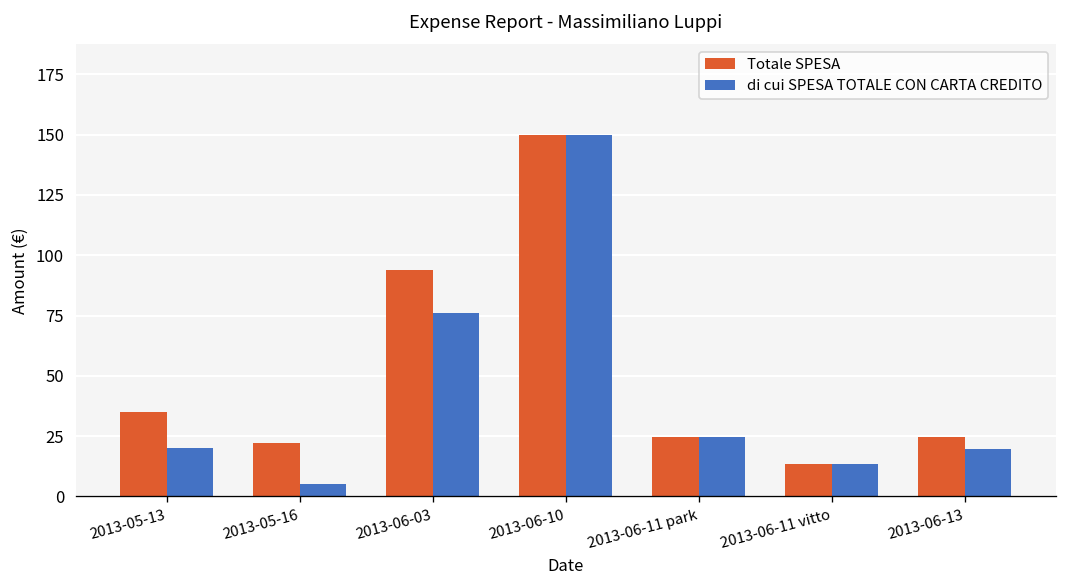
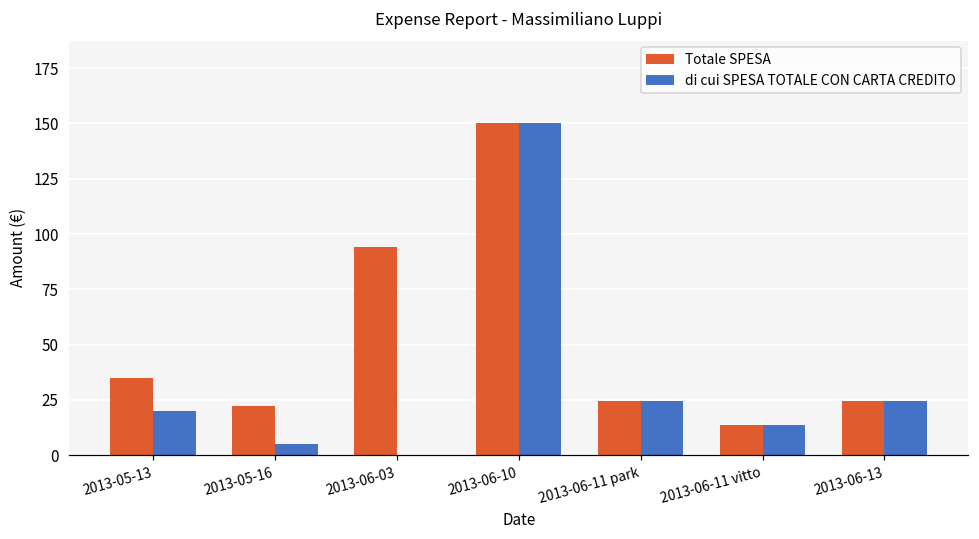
  {
    "Totale SPESA": {
      "2013-05-13": 35,
      "2013-05-16": 22,
      "2013-06-03": 94,
      "2013-06-10": 150,
      "2013-06-11 park": 25,
      "2013-06-11 vitto": 14,
      "2013-06-13": 25
    },
    "di cui SPESA TOTALE CON CARTA CREDITO": {
      "2013-05-13": 20,
      "2013-05-16": 5,
-     "2013-06-03": 76,
+     "2013-06-03": 0,
      "2013-06-10": 150,
      "2013-06-11 park": 25,
      "2013-06-11 vitto": 14,
-     "2013-06-13": 20
+     "2013-06-13": 25
    }
  }
